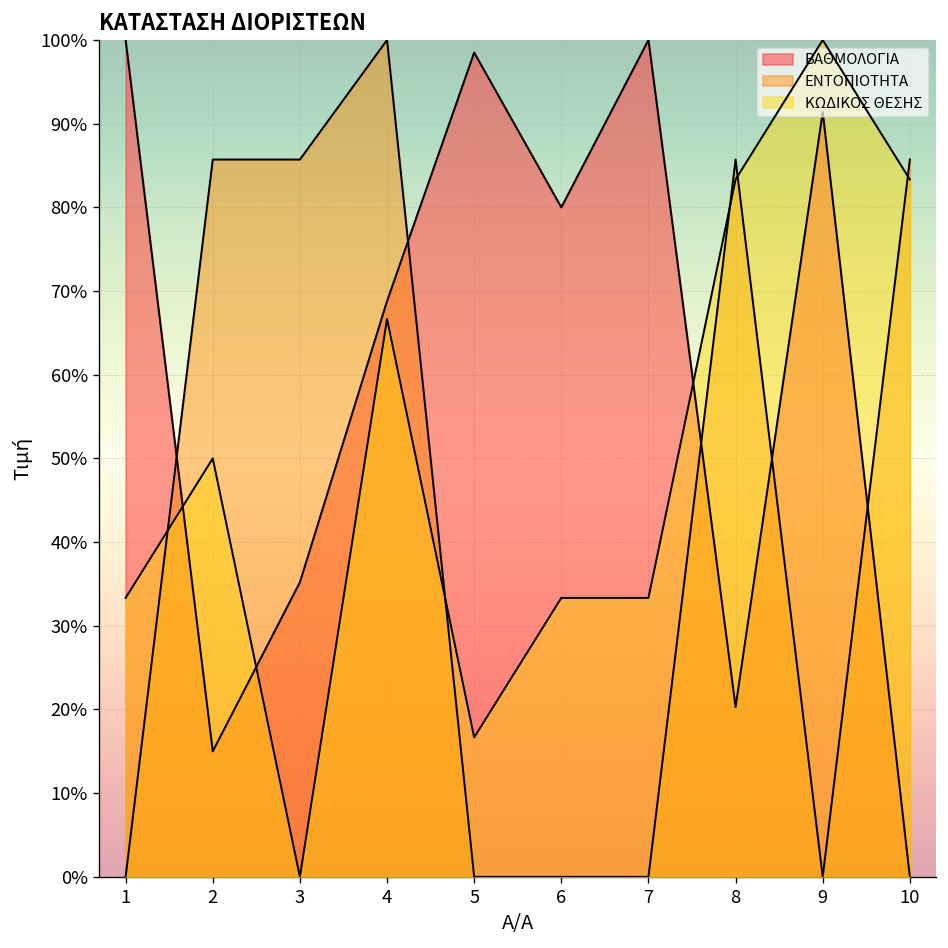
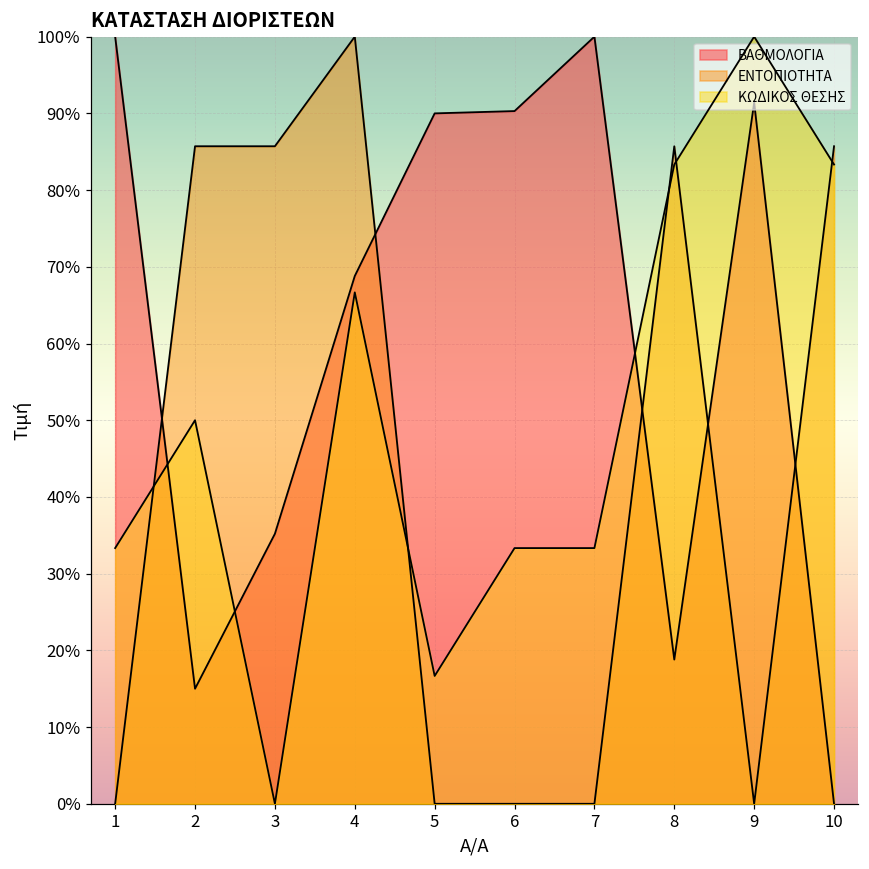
  {
    "ΒΑΘΜΟΛΟΓΙΑ": {
      "1": "100%",
      "2": "15%",
      "3": "35%",
      "4": "69%",
-     "5": "99%",
-     "6": "80%",
+     "5": "90%",
+     "6": "90%",
      "7": "100%",
-     "8": "20%",
+     "8": "19%",
      "10": "0%"
    }
  }
